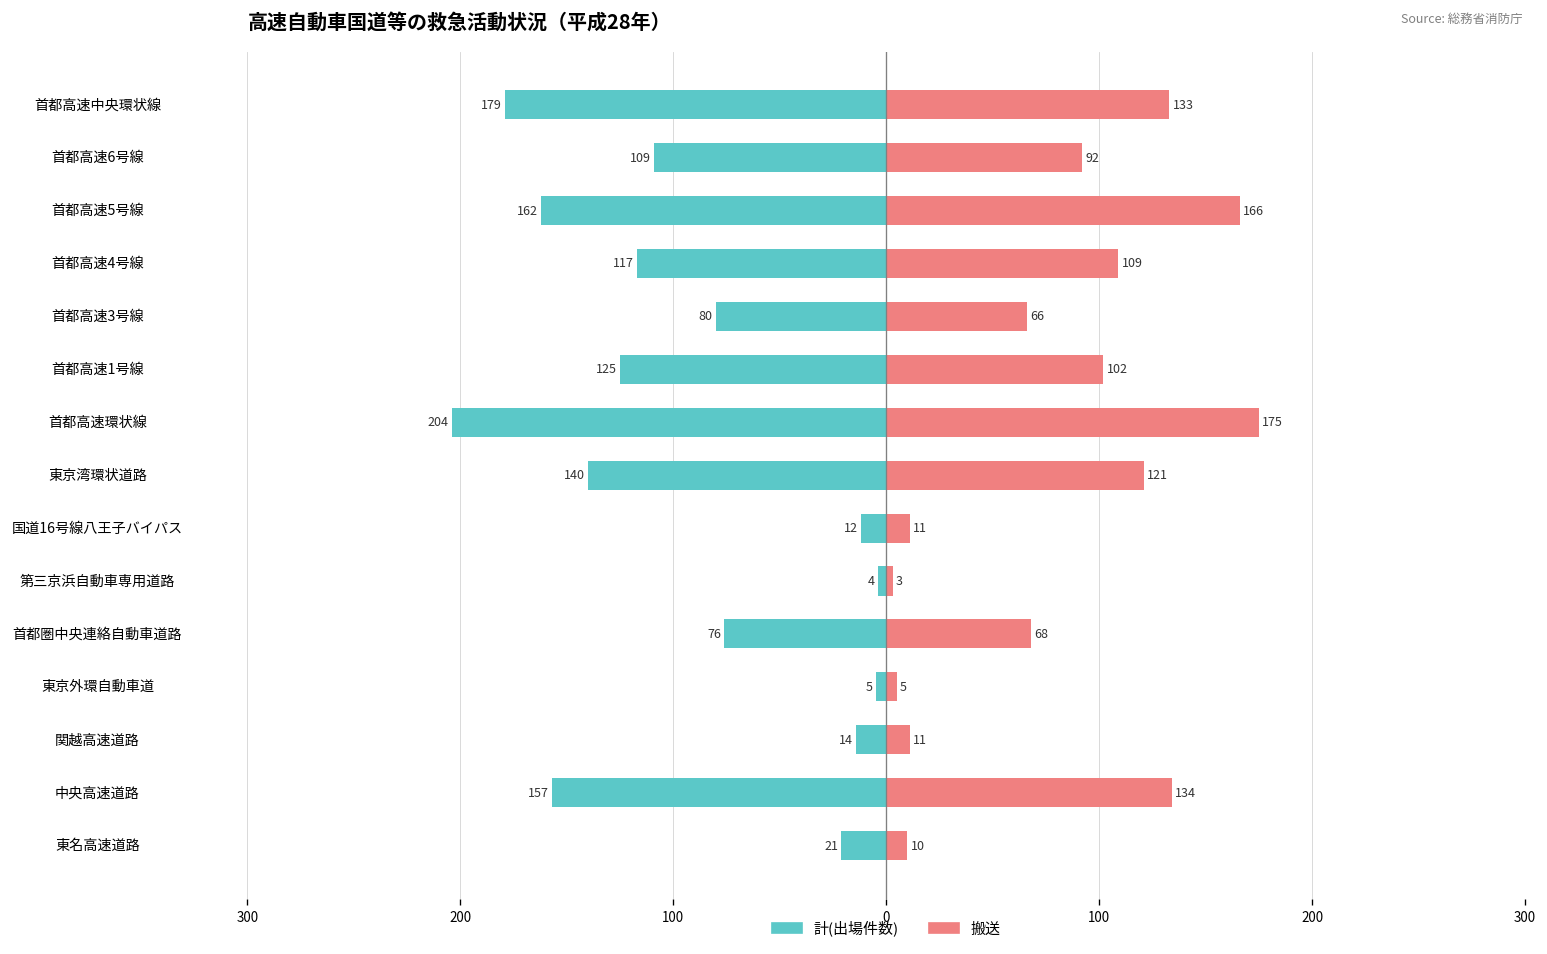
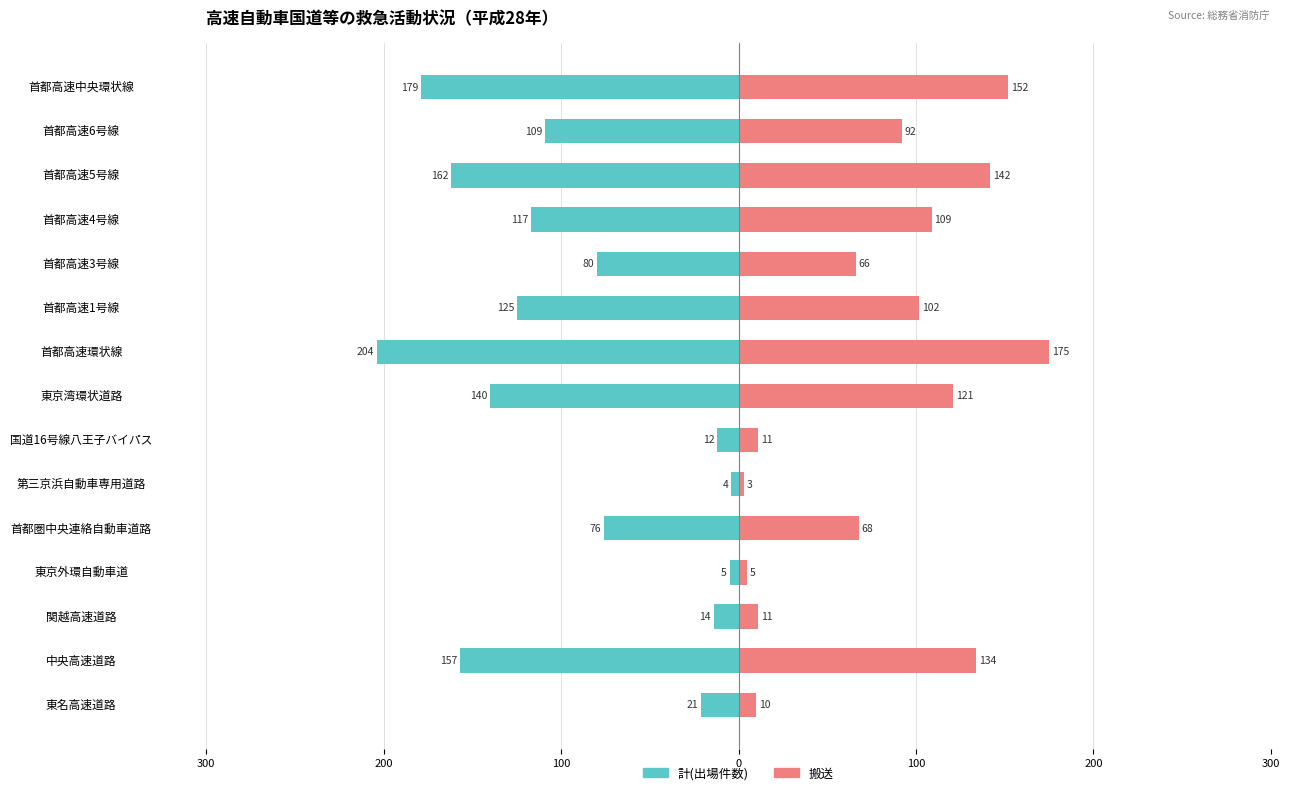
  {
    "搬送": {
-     "首都高速中央環状線": 133,
+     "首都高速中央環状線": 152,
      "首都高速6号線": 92,
-     "首都高速5号線": 166,
+     "首都高速5号線": 142,
      "首都高速4号線": 109,
      "首都高速3号線": 66,
      "首都高速1号線": 102,
      "首都高速環状線": 175,
      "東京湾環状道路": 121,
      "国道16号線八王子バイパス": 11,
      "第三京浜自動車専用道路": 3,
      "首都圏中央連絡自動車道路": 68,
      "東京外環自動車道": 5,
      "関越高速道路": 11,
      "中央高速道路": 134,
      "東名高速道路": 10
    }
  }
